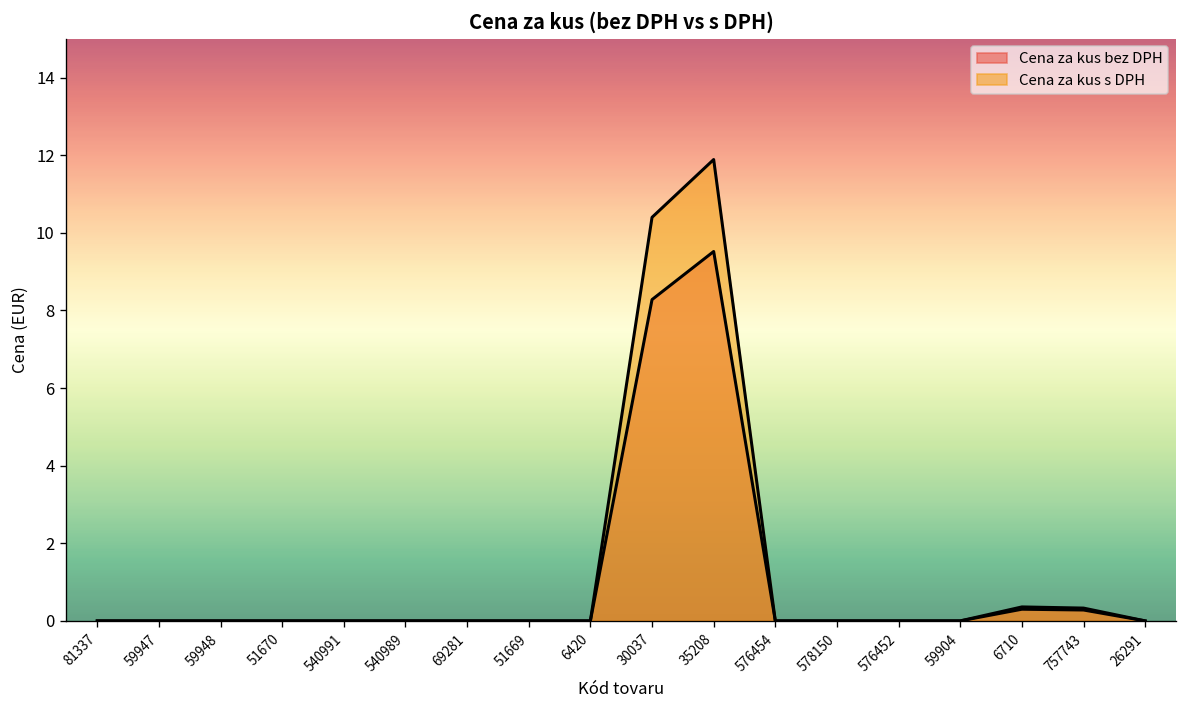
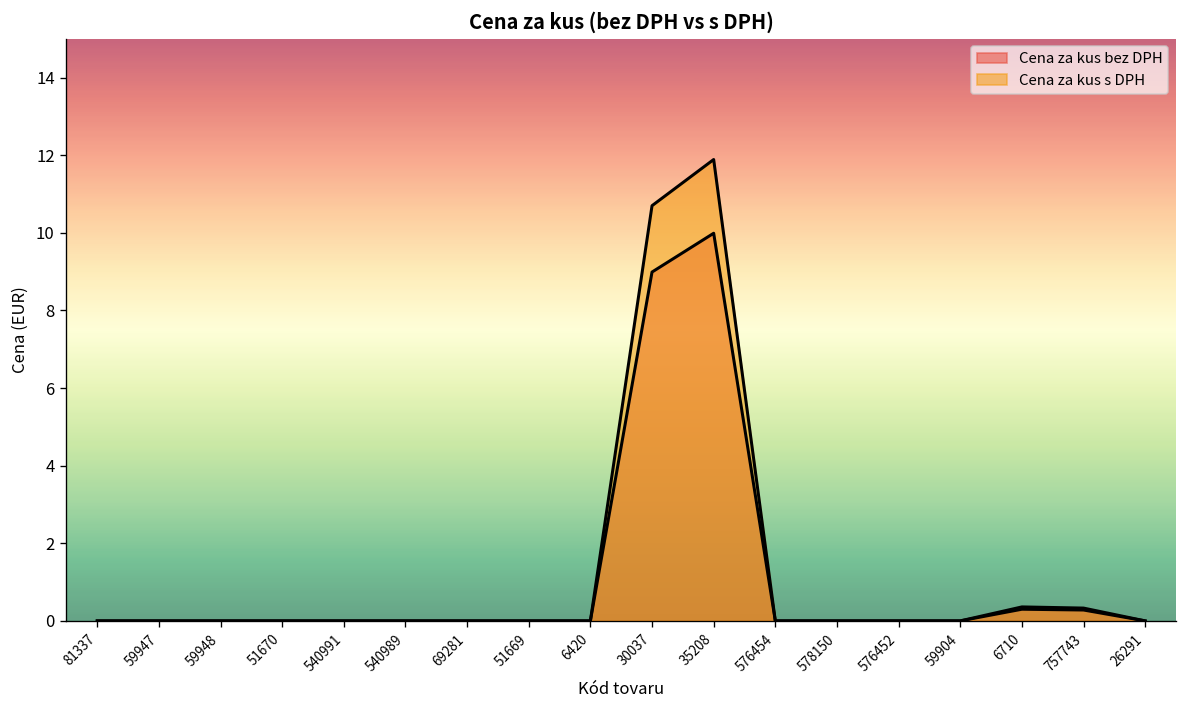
  {
    "Cena za kus bez DPH": {
-     "30037": 8.3,
-     "35208": 9.5
+     "30037": 9.0,
+     "35208": 10.0
    },
    "Cena za kus s DPH": {
-     "30037": 10.4,
+     "30037": 10.7,
      "35208": 11.9
    }
  }
